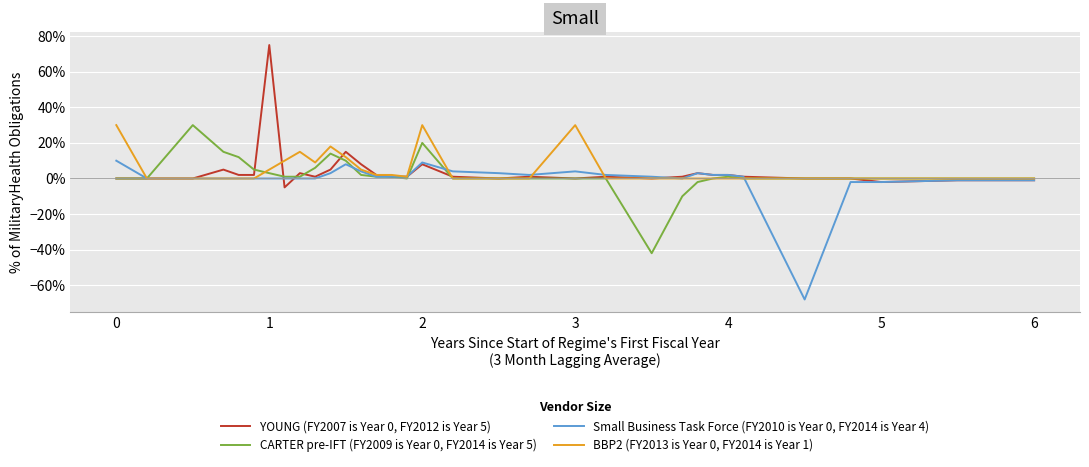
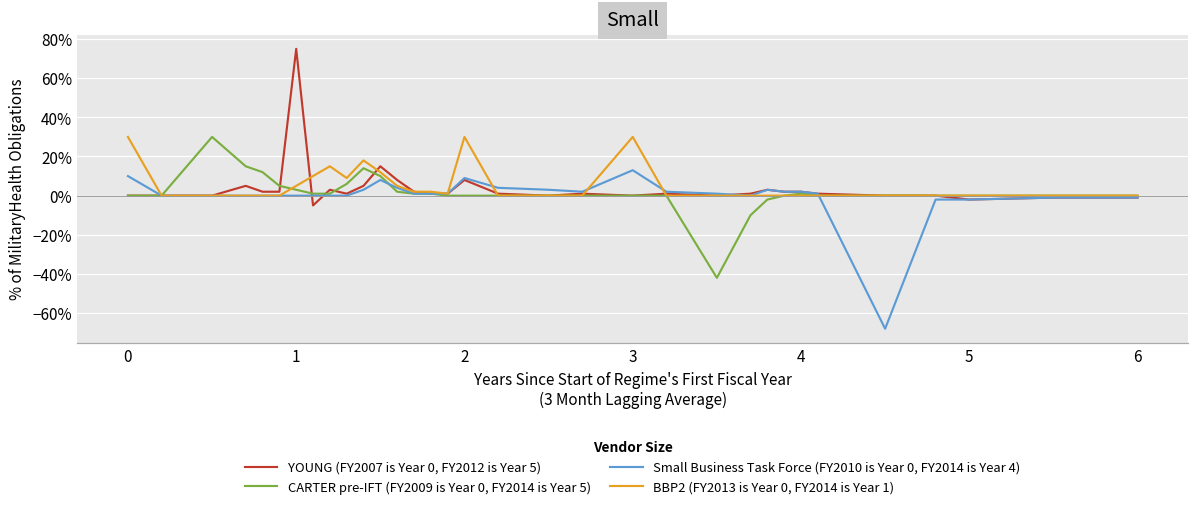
  {
    "YOUNG (FY2007 is Year 0, FY2012 is Year 5)": {
      "1": "75%"
    },
    "CARTER pre-IFT (FY2009 is Year 0, FY2014 is Year 5)": {
      "1": "3%",
-     "2": "20%"
+     "2": "0%"
    },
    "Small Business Task Force (FY2010 is Year 0, FY2014 is Year 4)": {
      "0": "10%",
      "1": "0%",
-     "3": "4%"
+     "3": "13%"
    },
    "BBP2 (FY2013 is Year 0, FY2014 is Year 1)": {
      "0": "30%",
      "1": "5%",
      "2": "30%",
      "3": "30%"
    }
  }
